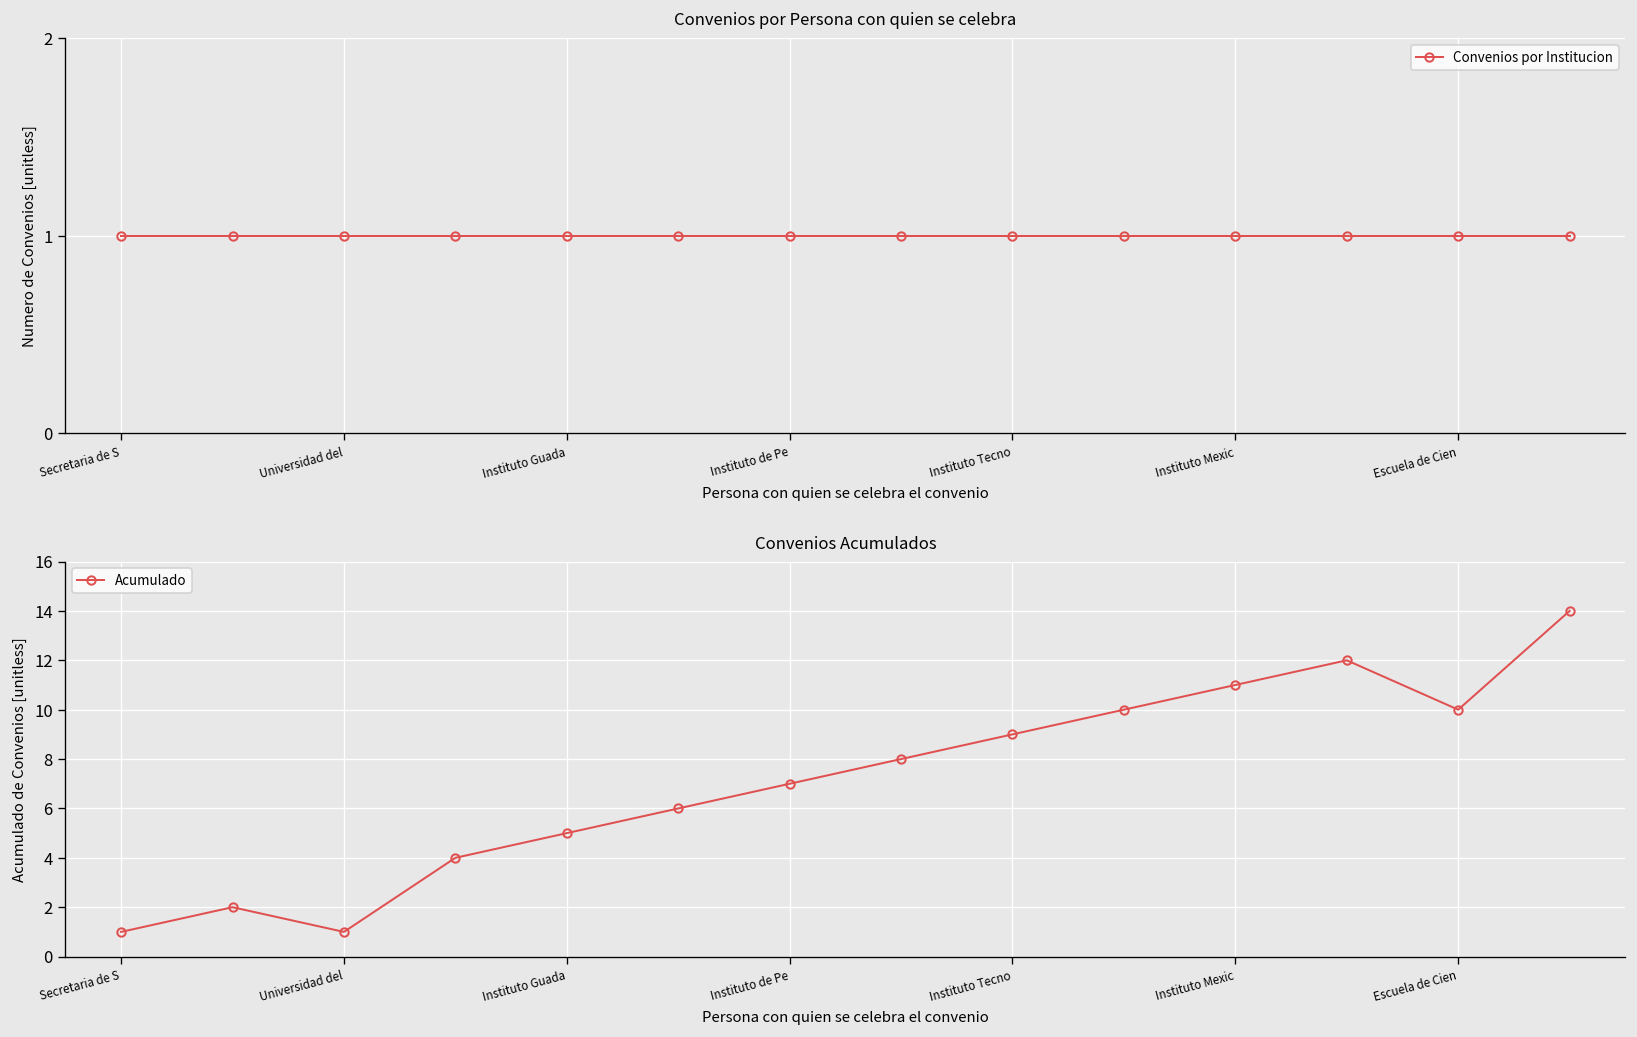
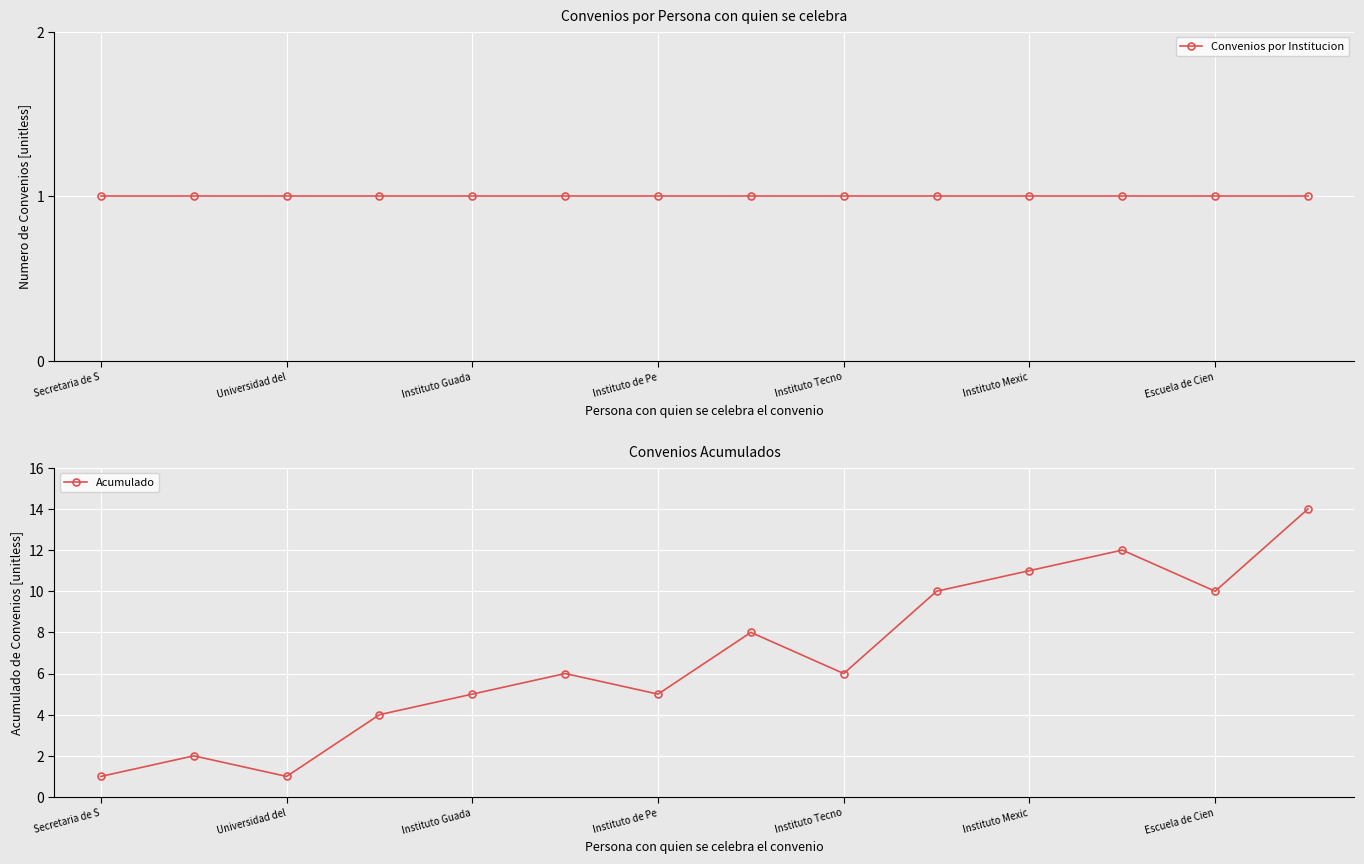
  {
    "Convenios por Persona con quien se celebra": {
      "Secretaria de S": 1.00,
      "Universidad del": 1.00,
      "Instituto Guada": 1.00,
      "Instituto de Pe": 1.00,
      "Instituto Tecno": 1.00,
      "Instituto Mexic": 1.00,
      "Escuela de Cien": 1.00
    },
    "Convenios Acumulados": {
      "Secretaria de S": 1,
      "Universidad del": 1,
      "Instituto Guada": 5,
-     "Instituto de Pe": 7,
-     "Instituto Tecno": 9,
+     "Instituto de Pe": 5,
+     "Instituto Tecno": 6,
      "Instituto Mexic": 11,
      "Escuela de Cien": 10
    }
  }
